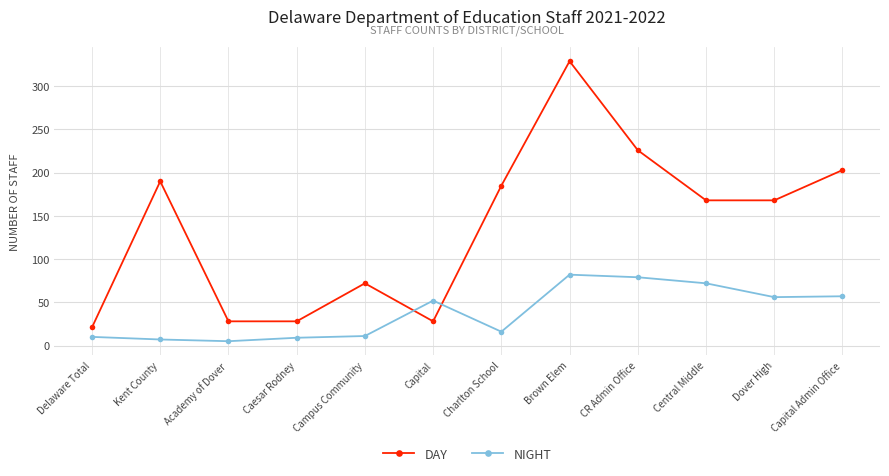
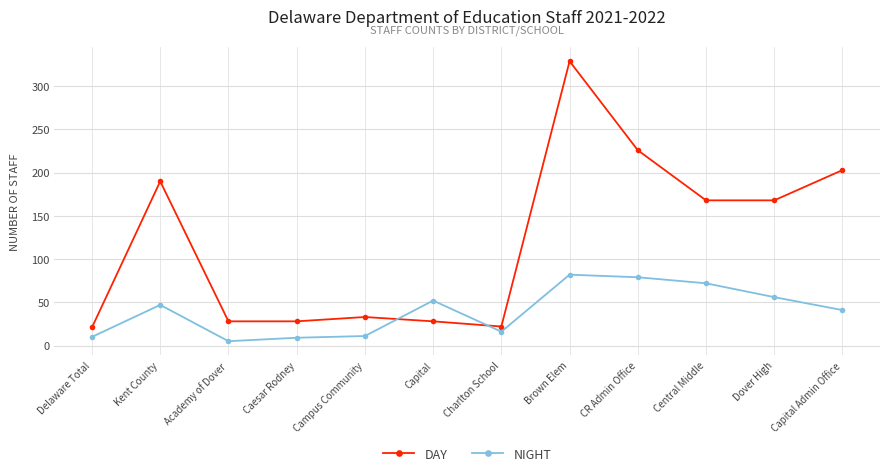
  {
    "DAY": {
      "Delaware Total": 20,
      "Kent County": 190,
      "Academy of Dover": 30,
      "Caesar Rodney": 30,
-     "Campus Community": 70,
+     "Campus Community": 30,
      "Capital": 30,
-     "Charlton School": 190,
+     "Charlton School": 20,
      "Brown Elem": 330,
      "CR Admin Office": 230,
      "Central Middle": 170,
      "Dover High": 170,
      "Capital Admin Office": 200
    },
    "NIGHT": {
      "Delaware Total": 10,
-     "Kent County": 10,
+     "Kent County": 50,
      "Academy of Dover": 10,
      "Caesar Rodney": 10,
      "Campus Community": 10,
      "Capital": 50,
      "Charlton School": 20,
      "Brown Elem": 80,
      "CR Admin Office": 80,
      "Central Middle": 70,
      "Dover High": 60,
-     "Capital Admin Office": 60
+     "Capital Admin Office": 40
    }
  }
